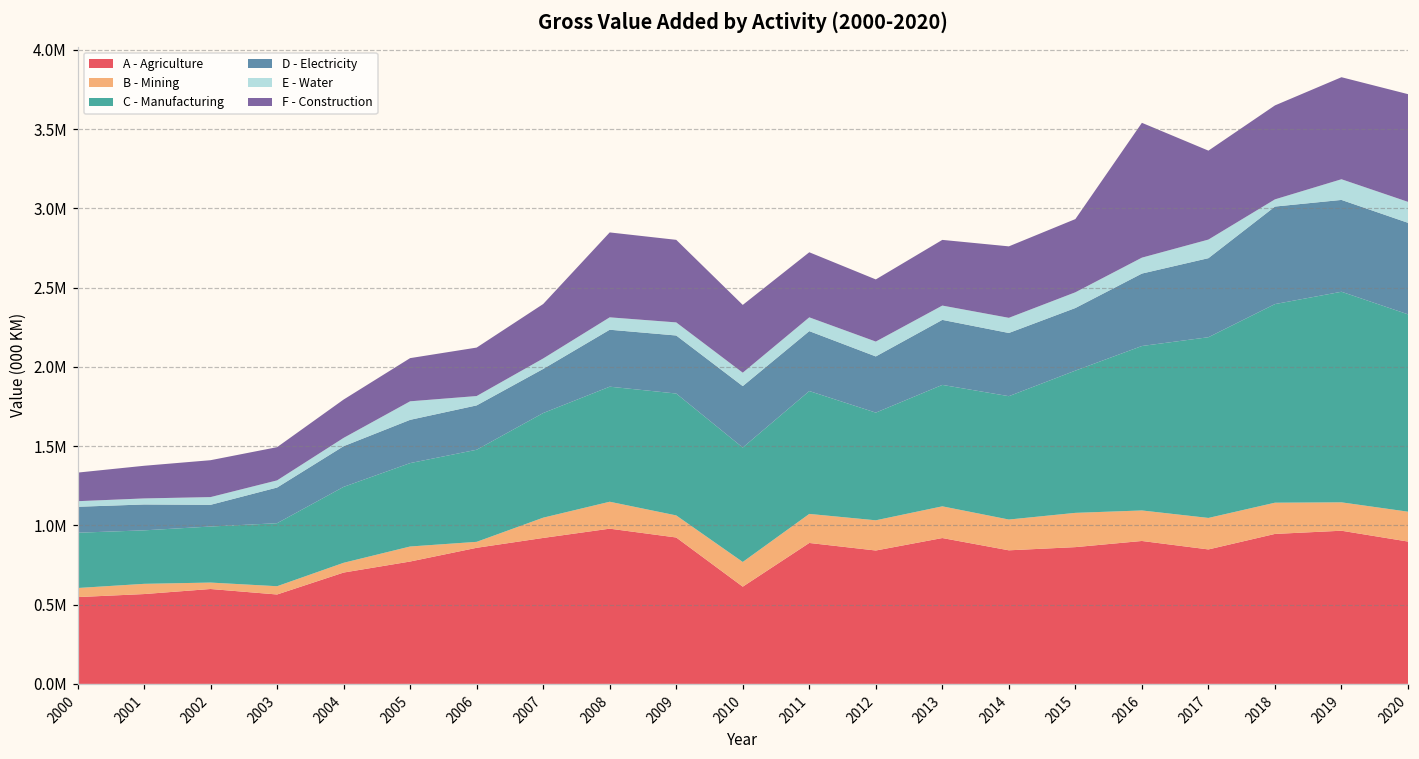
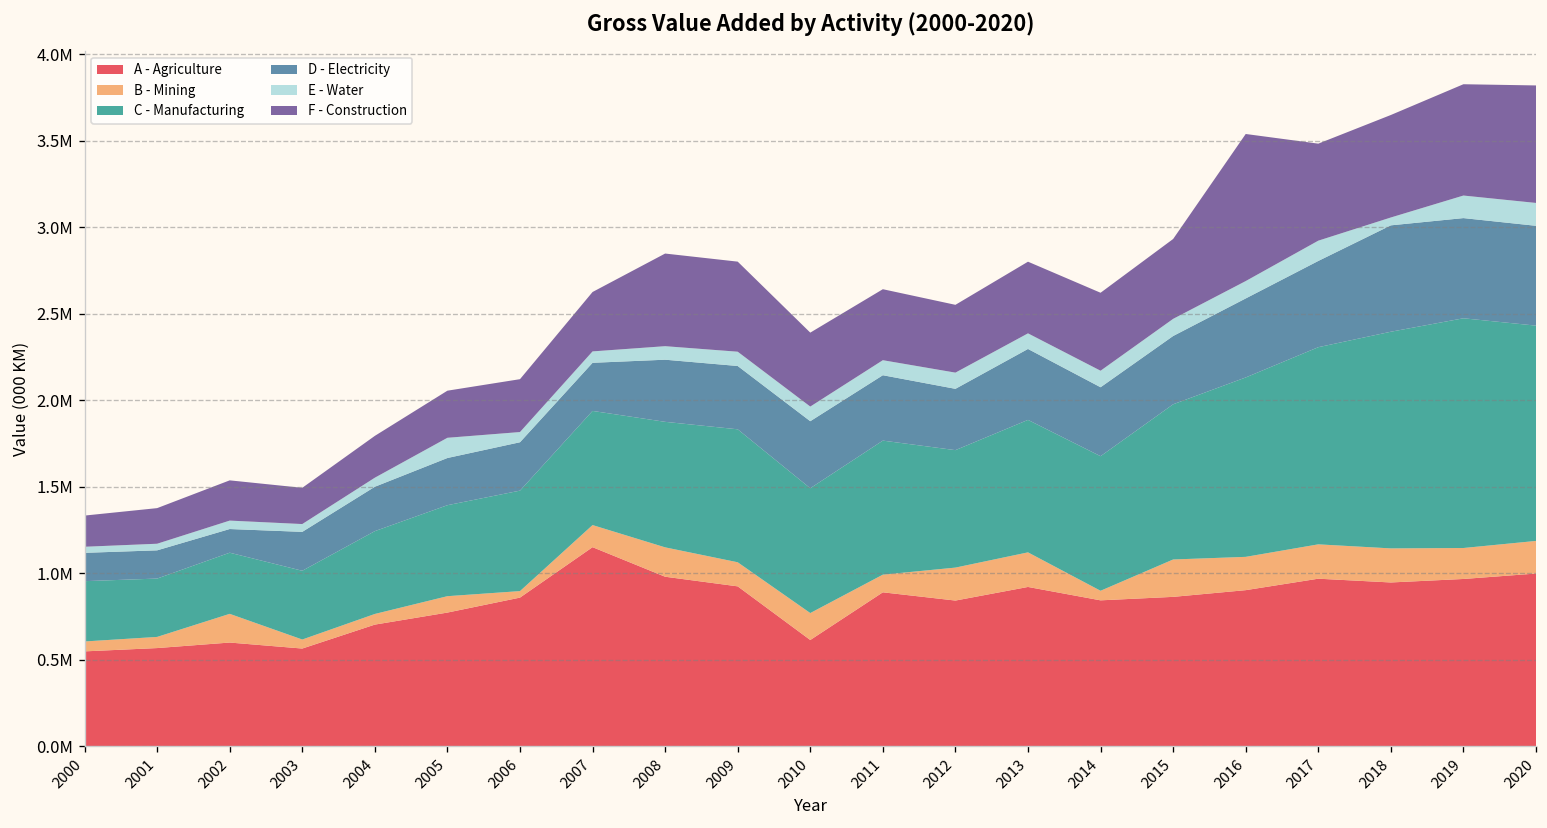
  {
    "A - Agriculture": {
      "2000": 550000,
      "2001": 570000,
      "2002": 600000,
      "2003": 560000,
      "2004": 700000,
      "2005": 770000,
      "2006": 860000,
-     "2007": 920000,
+     "2007": 1150000,
      "2008": 980000,
      "2009": 920000,
      "2010": 610000,
      "2011": 890000,
      "2012": 840000,
      "2013": 920000,
      "2014": 840000,
      "2015": 860000,
      "2016": 900000,
-     "2017": 850000,
+     "2017": 970000,
      "2018": 950000,
      "2019": 970000,
-     "2020": 900000
+     "2020": 1000000
    },
    "B - Mining": {
      "2000": 60000,
      "2001": 60000,
-     "2002": 40000,
+     "2002": 170000,
      "2003": 50000,
      "2004": 60000,
      "2005": 90000,
      "2006": 40000,
      "2007": 130000,
      "2008": 170000,
      "2009": 140000,
      "2010": 160000,
-     "2011": 180000,
+     "2011": 100000,
      "2012": 190000,
      "2013": 200000,
-     "2014": 190000,
+     "2014": 60000,
      "2015": 220000,
      "2016": 190000,
      "2017": 200000,
      "2018": 200000,
      "2019": 180000,
      "2020": 190000
    },
    "E - Water": {
      "2000": 40000,
      "2001": 40000,
      "2002": 50000,
      "2003": 50000,
      "2004": 50000,
      "2005": 120000,
      "2006": 60000,
      "2007": 70000,
      "2008": 80000,
      "2009": 80000,
      "2010": 80000,
      "2011": 90000,
      "2012": 90000,
      "2013": 90000,
      "2014": 100000,
      "2015": 100000,
      "2016": 100000,
      "2017": 120000,
      "2018": 50000,
      "2019": 130000,
      "2020": 130000
    },
    "F - Construction": {
      "2000": 180000,
      "2001": 210000,
      "2002": 230000,
      "2003": 210000,
      "2004": 240000,
      "2005": 270000,
      "2006": 310000,
      "2007": 340000,
      "2008": 540000,
      "2009": 520000,
      "2010": 430000,
      "2011": 410000,
      "2012": 390000,
      "2013": 410000,
      "2014": 450000,
      "2015": 460000,
      "2016": 850000,
      "2017": 560000,
      "2018": 590000,
      "2019": 640000,
      "2020": 680000
    }
  }
